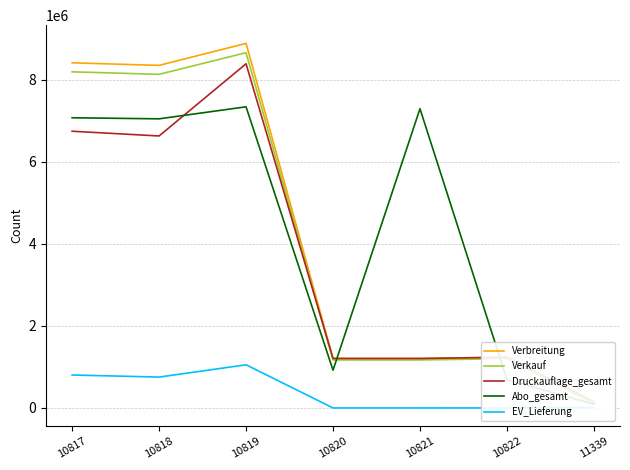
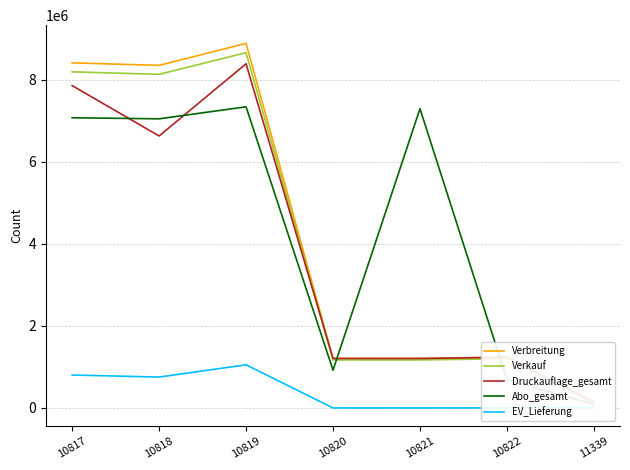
  {
    "Verbreitung": {
      "10817": 8400000,
      "10818": 8300000,
      "10819": 8900000
    },
    "Verkauf": {
      "10817": 8200000,
      "10818": 8100000,
      "10819": 8700000
    },
    "Druckauflage_gesamt": {
-     "10817": 6700000,
+     "10817": 7900000,
      "10818": 6600000,
      "10819": 8400000
    },
    "Abo_gesamt": {
      "10817": 7100000,
      "10818": 7000000,
      "10819": 7300000,
      "10820": 900000,
      "10821": 7300000
    },
    "EV_Lieferung": {
      "10817": 800000,
      "10818": 800000,
      "10819": 1100000,
      "10820": 0,
      "10821": 0
    }
  }
